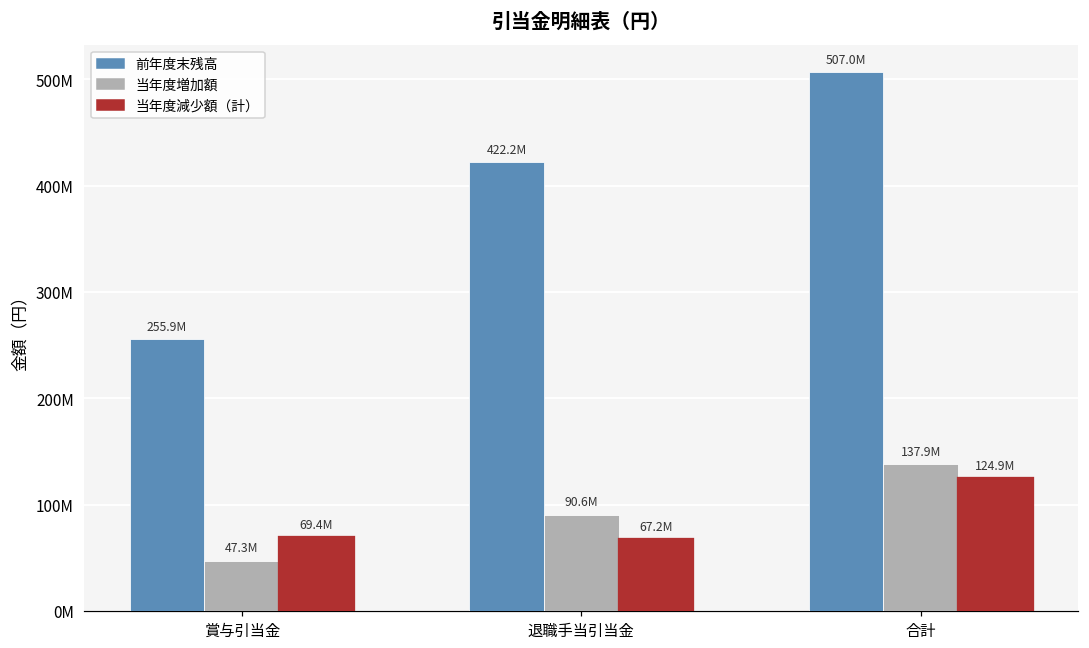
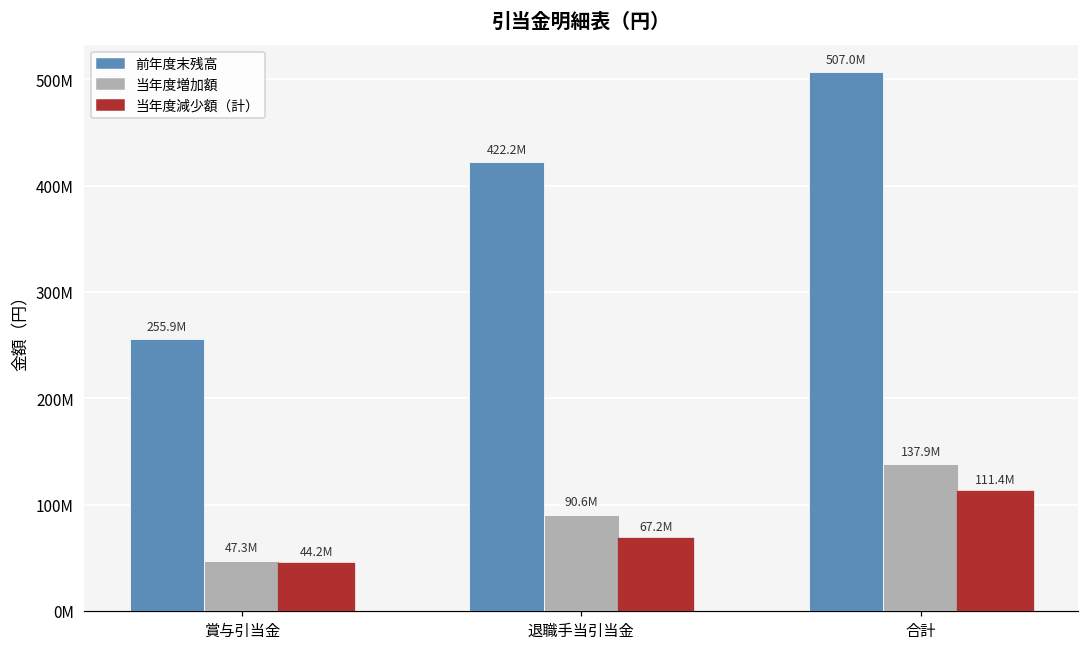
  {
    "前年度末残高": {
      "賞与引当金": "255.9M",
      "退職手当引当金": "422.2M",
      "合計": "507.0M"
    },
    "当年度増加額": {
      "賞与引当金": "47.3M",
      "退職手当引当金": "90.6M",
      "合計": "137.9M"
    },
    "当年度減少額（計）": {
-     "賞与引当金": "69.4M",
+     "賞与引当金": "44.2M",
      "退職手当引当金": "67.2M",
-     "合計": "124.9M"
+     "合計": "111.4M"
    }
  }
